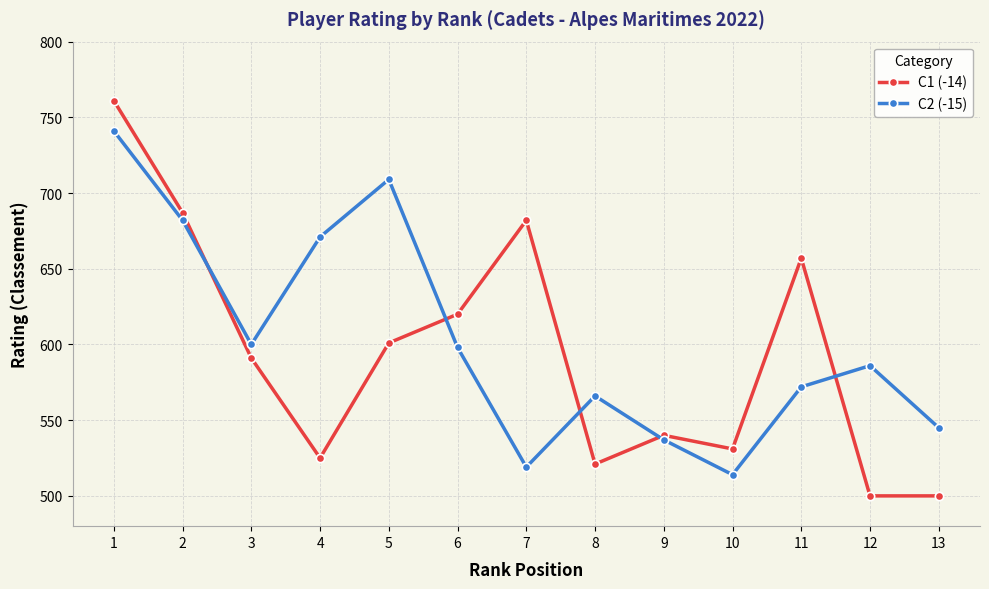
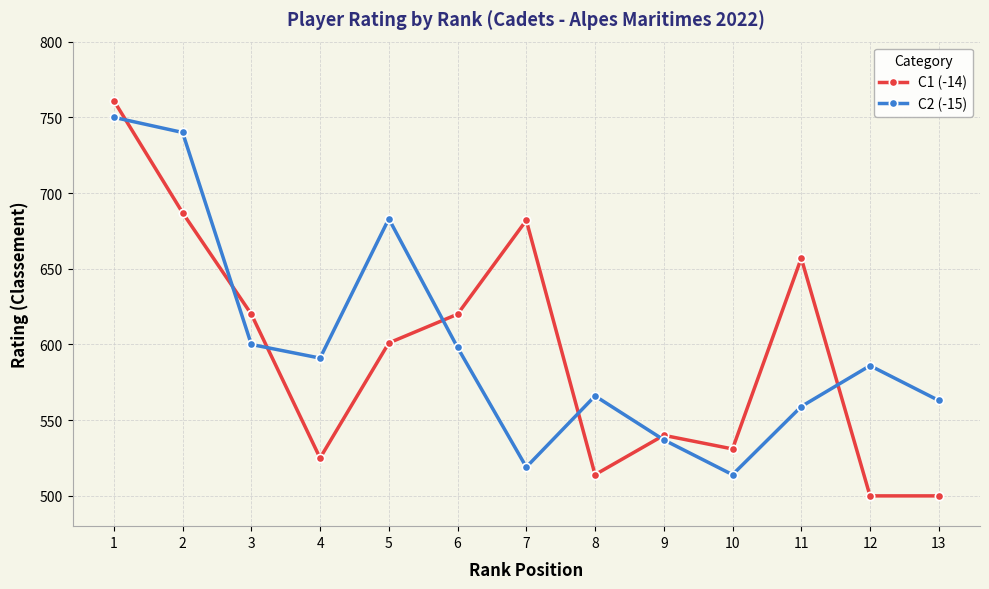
  {
    "C1 (-14)": {
      "1": 761,
      "2": 687,
-     "3": 591,
+     "3": 620,
      "4": 525,
      "5": 601,
      "6": 620,
      "7": 682,
-     "8": 521,
+     "8": 514,
      "9": 540,
      "10": 531,
      "11": 657,
      "12": 500,
      "13": 500
    },
    "C2 (-15)": {
-     "1": 741,
-     "2": 682,
+     "1": 750,
+     "2": 740,
      "3": 600,
-     "4": 671,
-     "5": 709,
+     "4": 591,
+     "5": 683,
      "6": 598,
      "7": 519,
      "8": 566,
      "9": 537,
      "10": 514,
-     "11": 572,
+     "11": 559,
      "12": 586,
-     "13": 545
+     "13": 563
    }
  }
